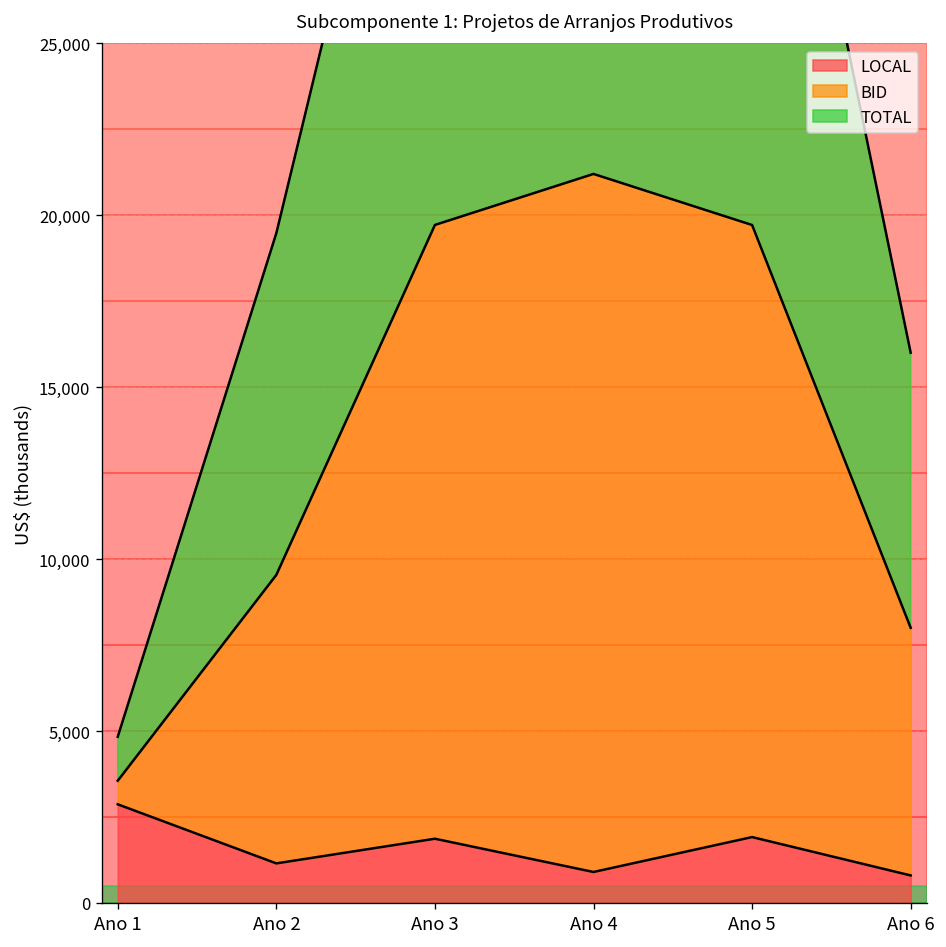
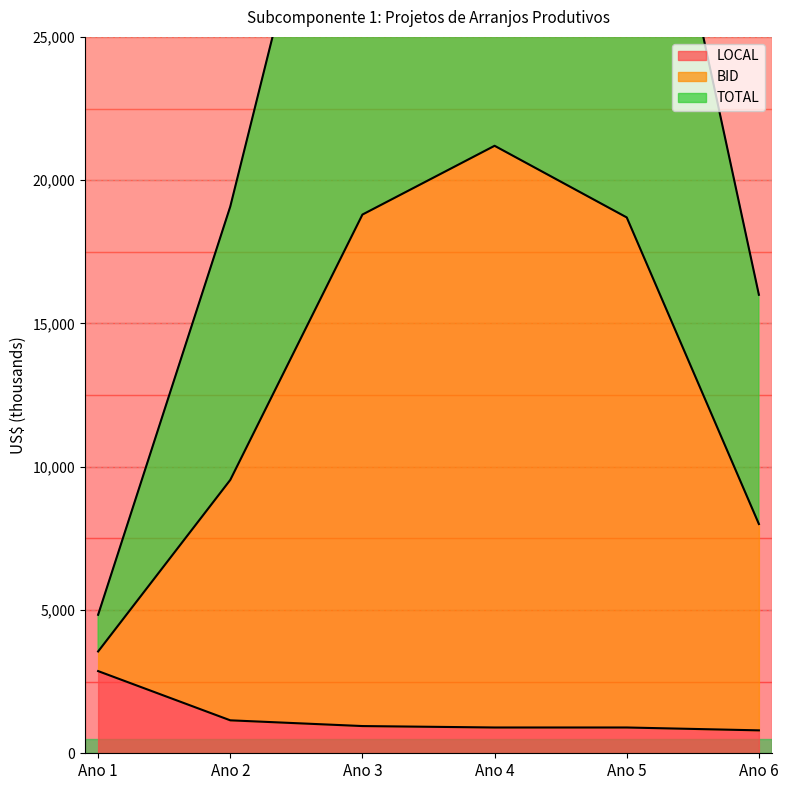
  {
    "LOCAL": {
      "Ano 1": "2,900",
      "Ano 2": "1,200",
-     "Ano 3": "1,900",
+     "Ano 3": "1,000",
      "Ano 4": "900",
-     "Ano 5": "1,900",
+     "Ano 5": "900",
      "Ano 6": "800"
    },
    "BID": {
      "Ano 1": "700",
      "Ano 2": "8,400",
      "Ano 3": "17,900",
      "Ano 4": "20,300",
      "Ano 5": "17,800",
      "Ano 6": "7,200"
    },
    "TOTAL": {
      "Ano 1": "1,300",
-     "Ano 2": "9,900",
+     "Ano 2": "9,500",
      "Ano 6": "8,000"
    }
  }
